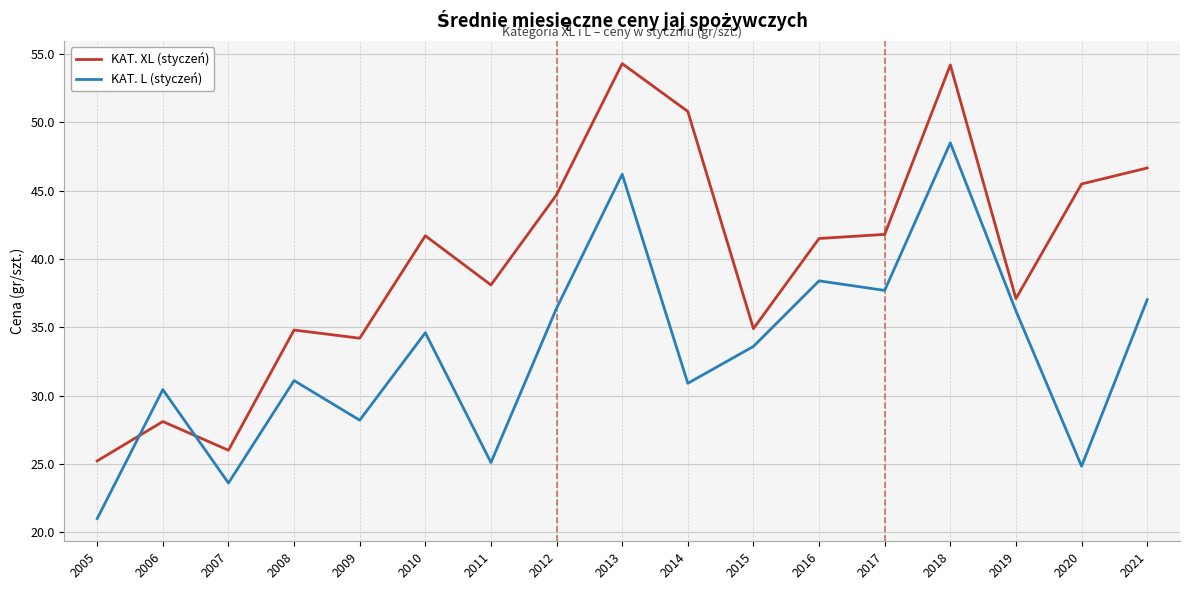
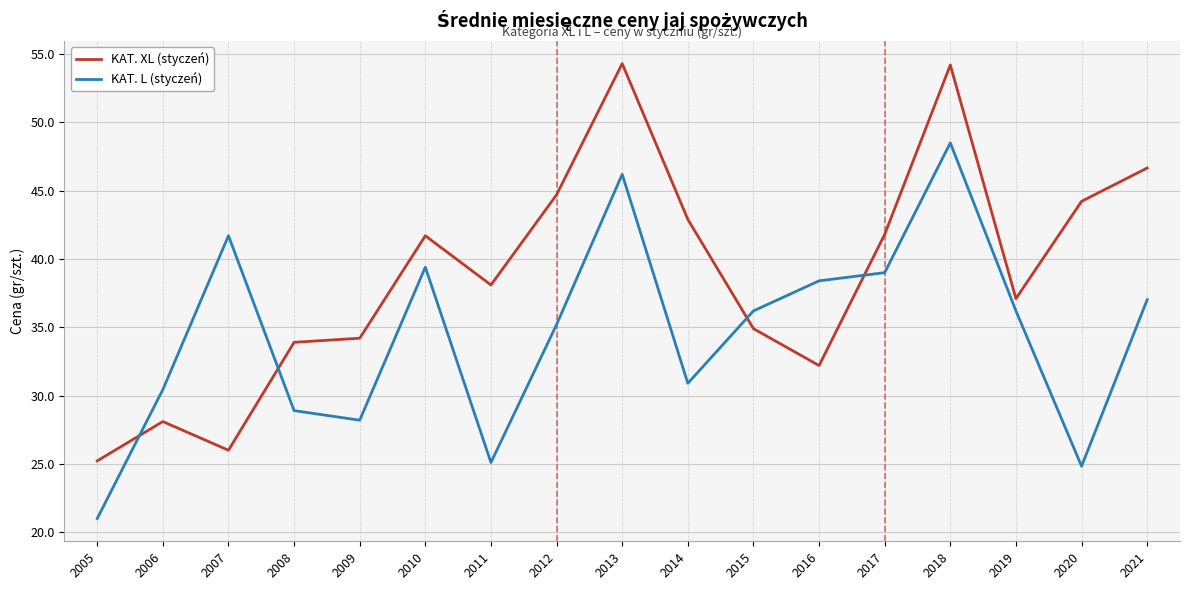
  {
    "KAT. XL (styczeń)": {
      "2005": 25.2,
      "2006": 28.1,
      "2007": 26.0,
-     "2008": 34.8,
+     "2008": 33.9,
      "2009": 34.2,
      "2010": 41.7,
      "2011": 38.1,
      "2012": 44.7,
      "2013": 54.3,
-     "2014": 50.8,
+     "2014": 42.9,
      "2015": 34.9,
-     "2016": 41.5,
+     "2016": 32.2,
      "2017": 41.8,
      "2018": 54.2,
      "2019": 37.1,
-     "2020": 45.5,
+     "2020": 44.2,
      "2021": 46.7
    },
    "KAT. L (styczeń)": {
      "2005": 21.0,
      "2006": 30.4,
-     "2007": 23.6,
-     "2008": 31.1,
+     "2007": 41.7,
+     "2008": 28.9,
      "2009": 28.2,
-     "2010": 34.6,
+     "2010": 39.4,
      "2011": 25.1,
-     "2012": 36.4,
+     "2012": 35.2,
      "2013": 46.2,
      "2014": 30.9,
-     "2015": 33.6,
+     "2015": 36.2,
      "2016": 38.4,
-     "2017": 37.7,
+     "2017": 39.0,
      "2018": 48.5,
      "2019": 36.2,
      "2020": 24.8,
      "2021": 37.0
    }
  }
